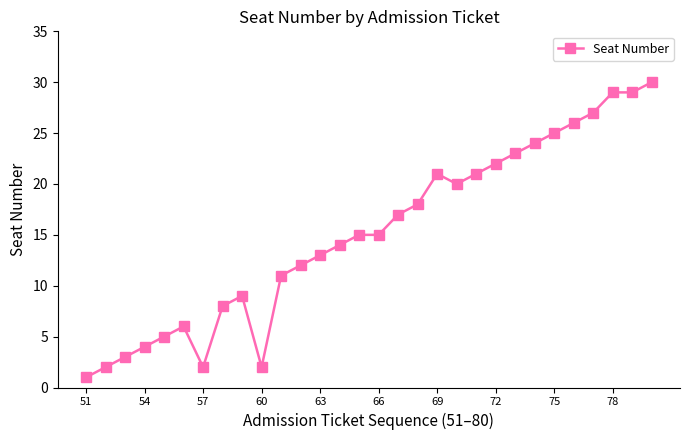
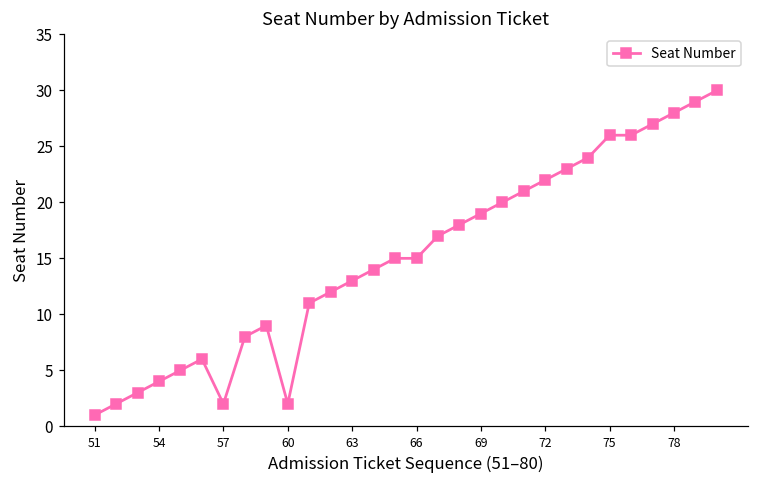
  {
    "51": 1,
    "54": 4,
    "57": 2,
    "60": 2,
    "63": 13,
    "66": 15,
-   "69": 21,
+   "69": 19,
    "72": 22,
-   "75": 25,
-   "78": 29
+   "75": 26,
+   "78": 28
  }
